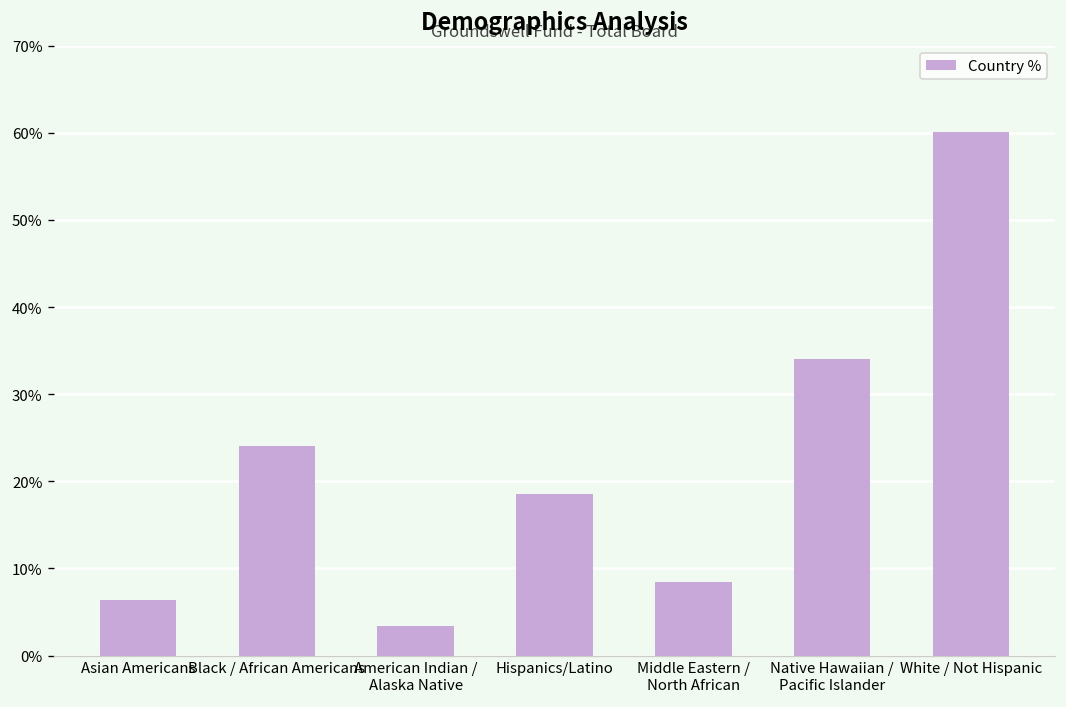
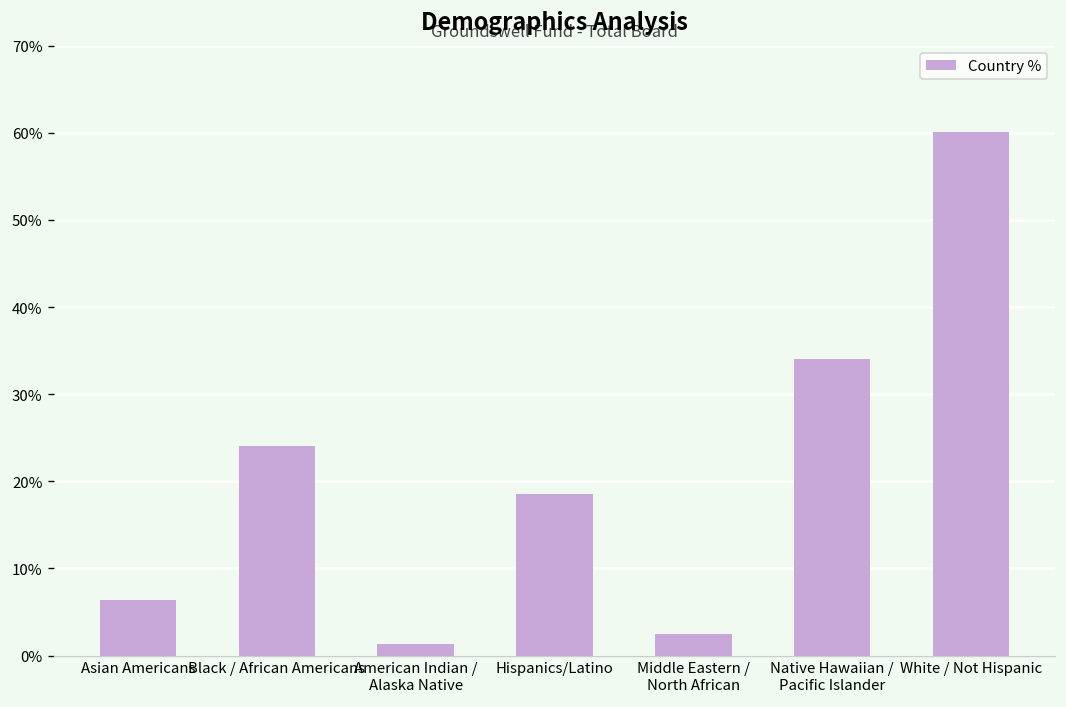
  {
    "Asian Americans": "6%",
    "Black / African Americans": "24%",
-   "American Indian / Alaska Native": "3%",
+   "American Indian / Alaska Native": "1%",
    "Hispanics/Latino": "19%",
-   "Middle Eastern / North African": "9%",
+   "Middle Eastern / North African": "3%",
    "Native Hawaiian / Pacific Islander": "34%",
    "White / Not Hispanic": "60%"
  }
